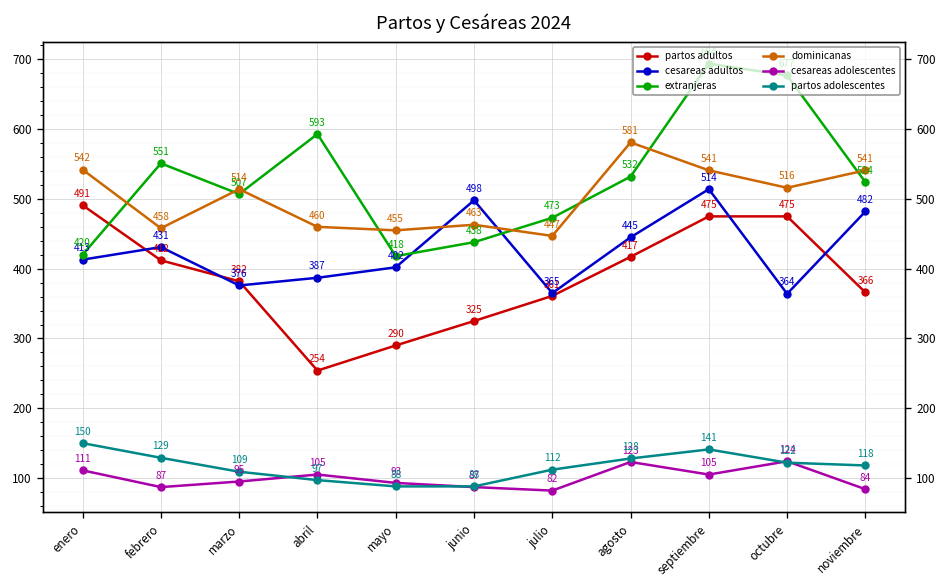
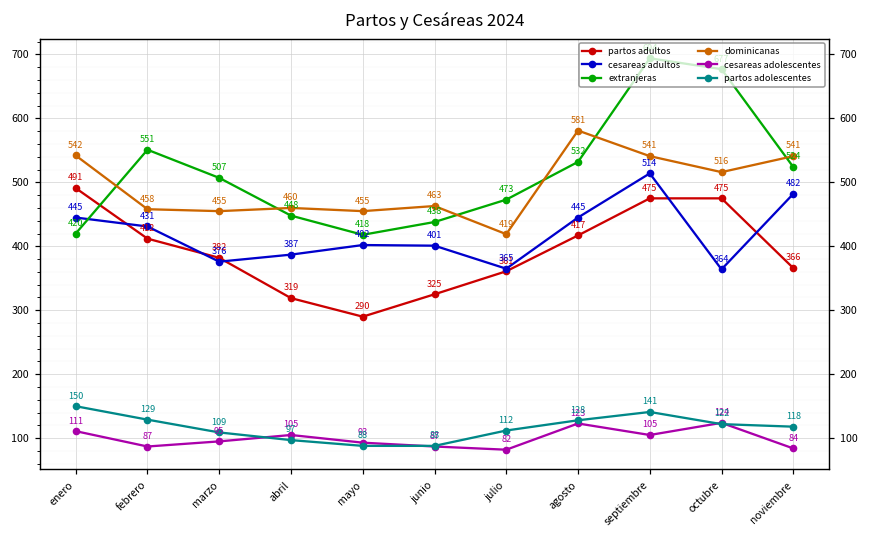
  {
    "partos adultos": {
      "enero": 491,
-     "abril": 254,
+     "abril": 319,
      "mayo": 290,
      "junio": 325,
      "agosto": 417,
      "septiembre": 475,
      "octubre": 475,
      "noviembre": 366
    },
    "cesareas adultos": {
-     "enero": 413,
+     "enero": 445,
      "abril": 387,
-     "junio": 498,
+     "junio": 401,
      "agosto": 445,
      "octubre": 364,
      "noviembre": 482
    },
    "extranjeras": {
      "febrero": 551,
-     "abril": 593,
+     "abril": 448,
      "mayo": 418,
      "julio": 473,
      "agosto": 532
    },
    "dominicanas": {
      "enero": 542,
      "febrero": 458,
-     "marzo": 514,
+     "marzo": 455,
      "abril": 460,
      "mayo": 455,
      "junio": 463,
-     "julio": 447,
+     "julio": 419,
      "agosto": 581,
      "septiembre": 541,
      "octubre": 516,
      "noviembre": 541
    },
    "cesareas adolescentes": {
      "enero": 111,
      "febrero": 87,
      "julio": 82,
      "septiembre": 105,
      "noviembre": 84
    },
    "partos adolescentes": {
      "enero": 150,
      "febrero": 129,
      "marzo": 109,
      "julio": 112,
      "septiembre": 141,
      "noviembre": 118
    }
  }
